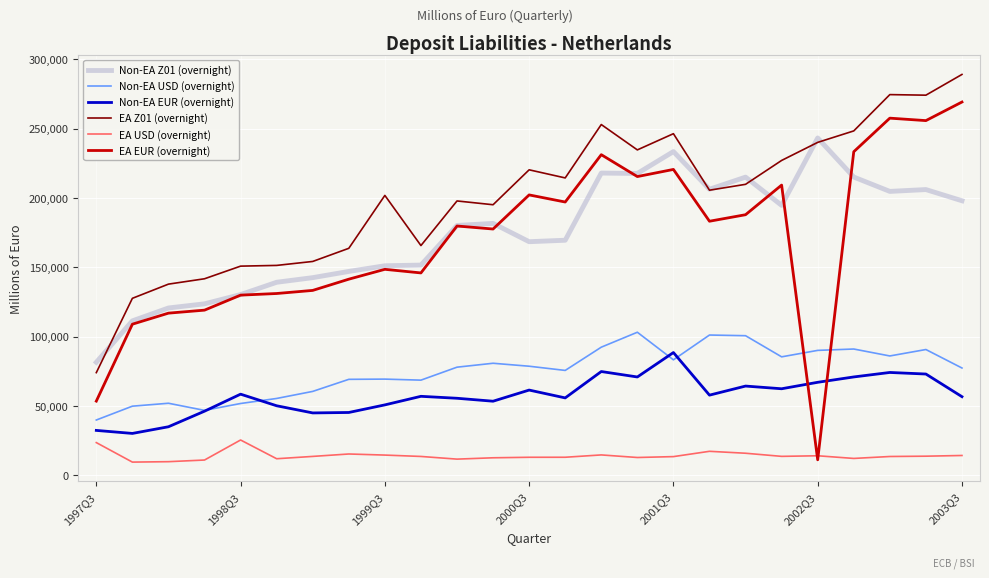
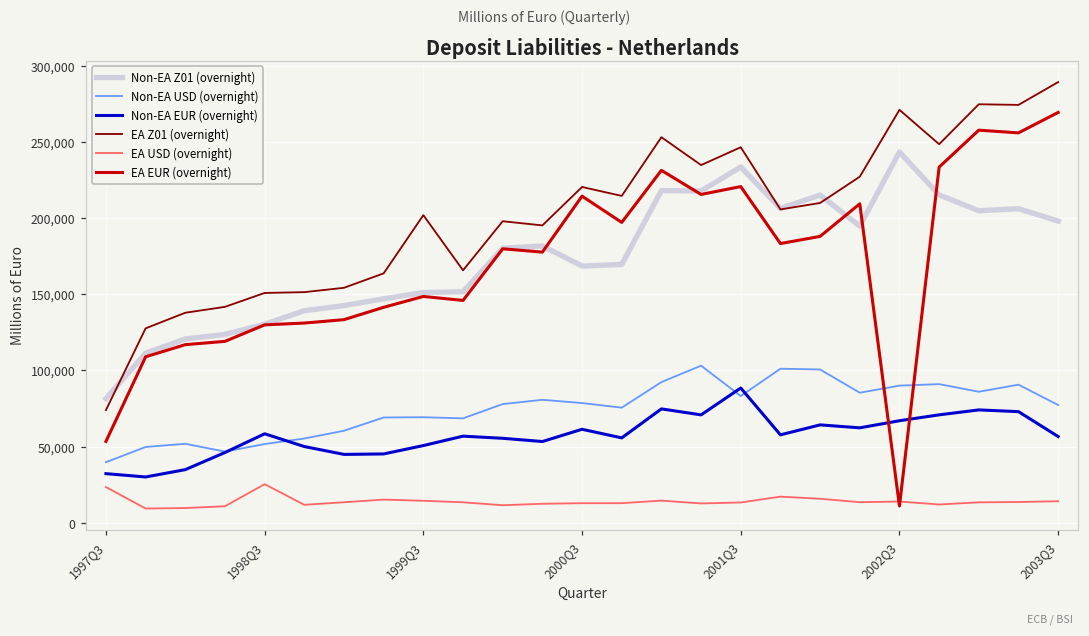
  {
    "Non-EA Z01 (overnight)": {
      "1997Q3": "81,000",
      "1999Q3": "151,000",
      "2000Q3": "168,000",
      "2001Q3": "233,000",
      "2002Q3": "243,000",
      "2003Q3": "198,000"
    },
    "Non-EA USD (overnight)": {
      "1997Q3": "40,000",
      "1998Q3": "52,000",
      "1999Q3": "69,000",
      "2000Q3": "79,000",
      "2001Q3": "83,000",
      "2002Q3": "90,000",
      "2003Q3": "77,000"
    },
    "Non-EA EUR (overnight)": {
      "1997Q3": "32,000",
      "1998Q3": "58,000",
      "1999Q3": "51,000",
      "2000Q3": "61,000",
      "2001Q3": "88,000",
      "2002Q3": "67,000",
      "2003Q3": "57,000"
    },
    "EA Z01 (overnight)": {
      "1997Q3": "74,000",
      "1998Q3": "151,000",
      "1999Q3": "202,000",
      "2000Q3": "220,000",
      "2001Q3": "246,000",
-     "2002Q3": "240,000",
+     "2002Q3": "271,000",
      "2003Q3": "289,000"
    },
    "EA USD (overnight)": {
      "1997Q3": "24,000",
      "1998Q3": "25,000",
      "1999Q3": "15,000",
      "2000Q3": "13,000",
      "2001Q3": "13,000",
      "2002Q3": "14,000",
      "2003Q3": "14,000"
    },
    "EA EUR (overnight)": {
      "1997Q3": "53,000",
      "1999Q3": "149,000",
-     "2000Q3": "202,000",
+     "2000Q3": "214,000",
      "2001Q3": "221,000",
      "2002Q3": "11,000",
      "2003Q3": "269,000"
    }
  }
